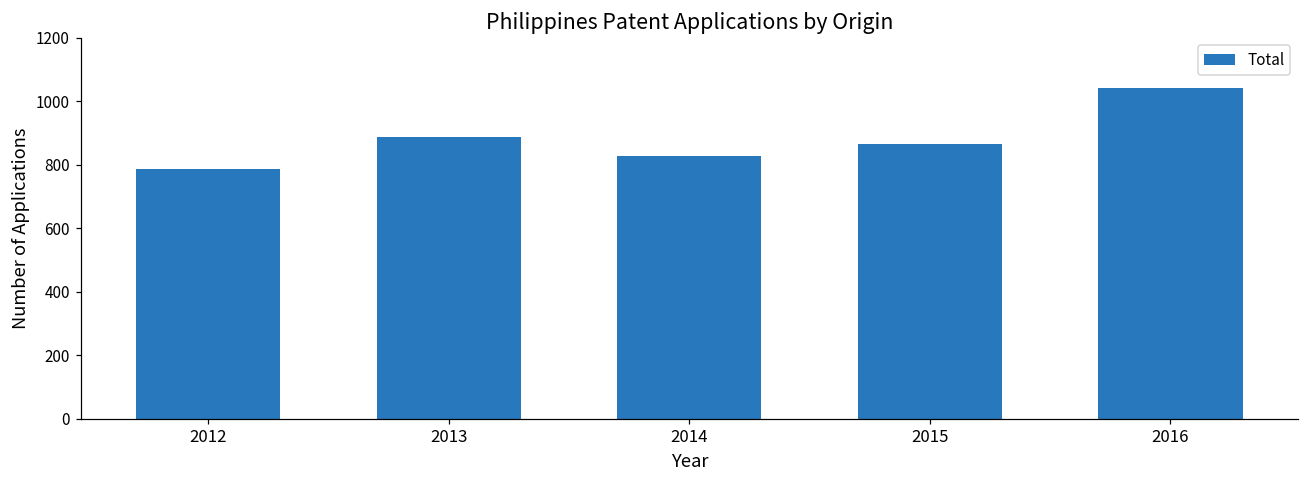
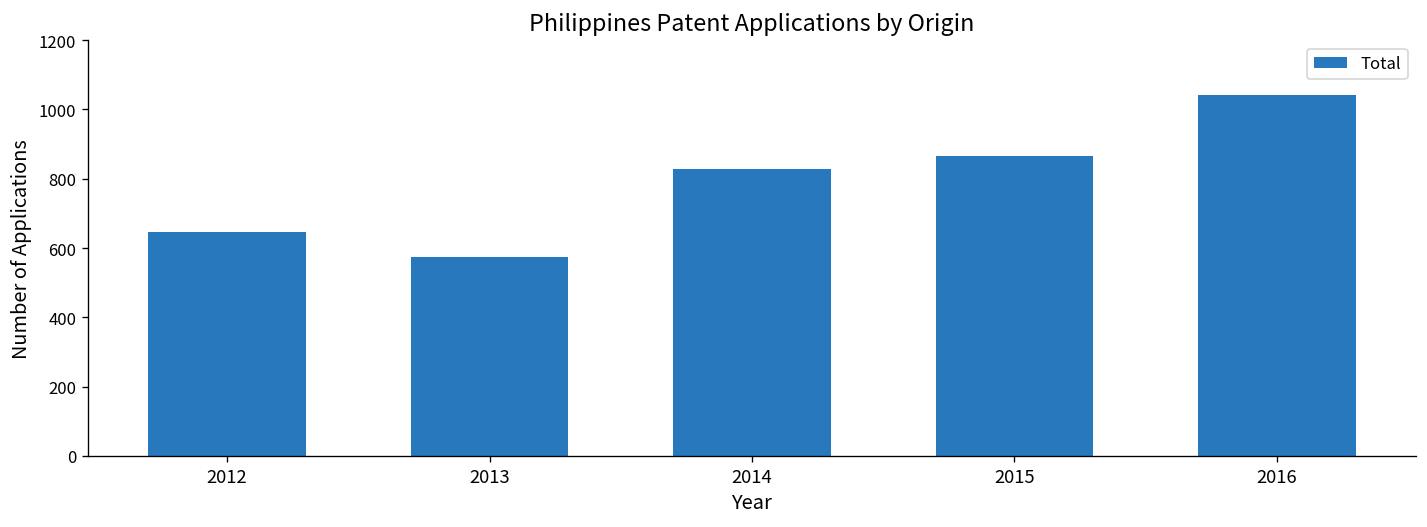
  {
-   "2012": 790,
-   "2013": 890,
+   "2012": 650,
+   "2013": 570,
    "2014": 830,
    "2015": 870,
    "2016": 1040
  }
